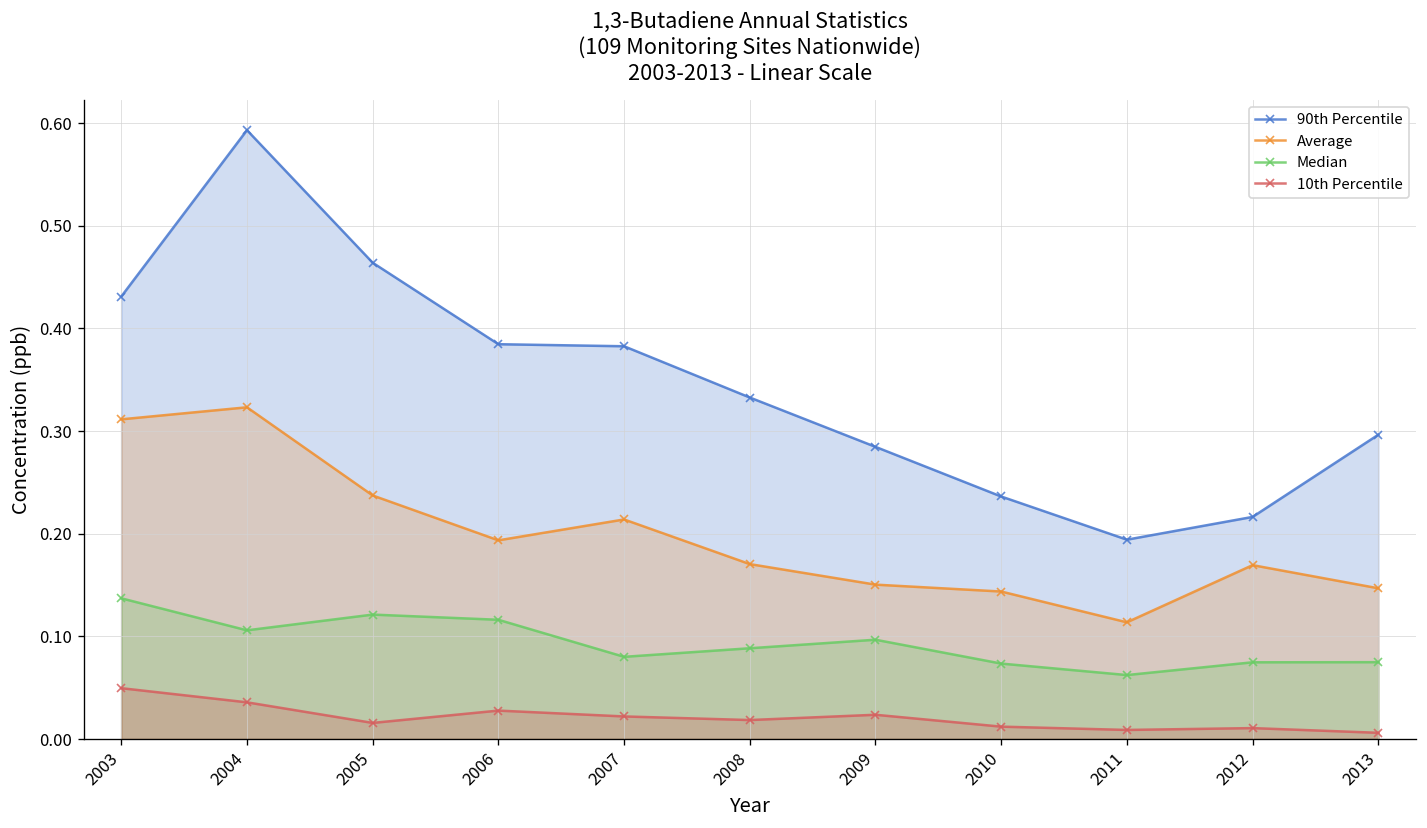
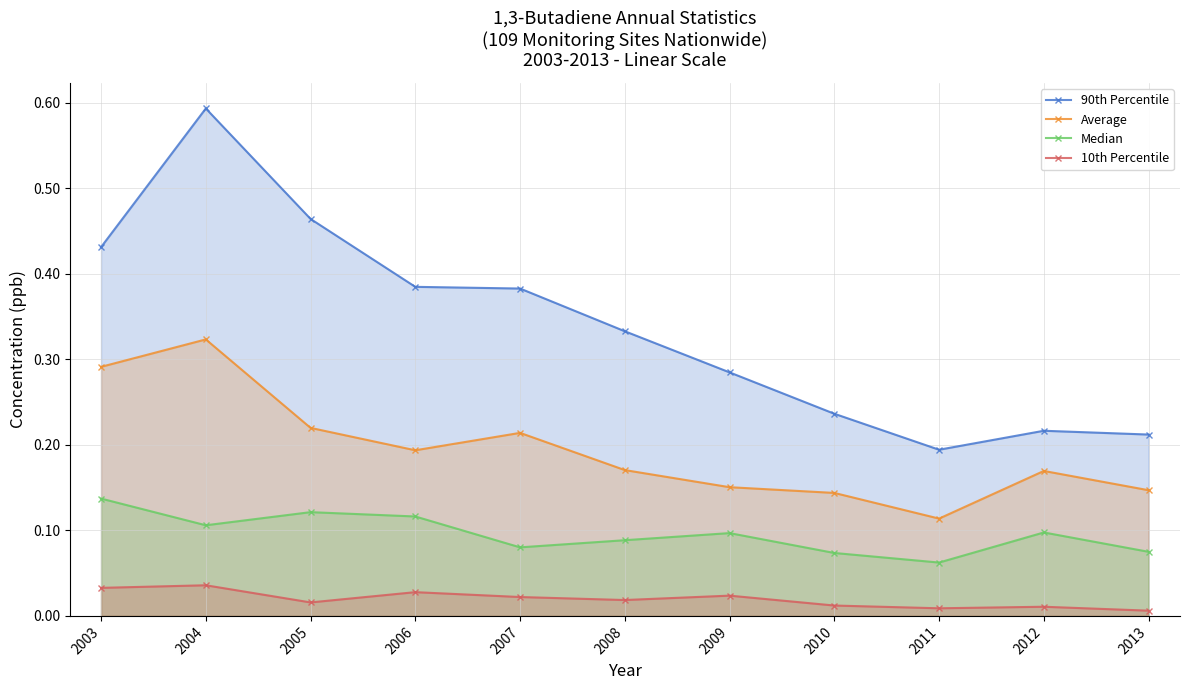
  {
    "90th Percentile": {
      "2003": 0.43,
      "2004": 0.59,
      "2005": 0.46,
      "2006": 0.38,
      "2007": 0.38,
      "2008": 0.33,
      "2009": 0.28,
      "2010": 0.24,
      "2011": 0.19,
      "2012": 0.22,
-     "2013": 0.30
+     "2013": 0.21
    },
    "Average": {
-     "2003": 0.31,
+     "2003": 0.29,
      "2004": 0.32,
-     "2005": 0.24,
+     "2005": 0.22,
      "2006": 0.19,
      "2007": 0.21,
      "2008": 0.17,
      "2009": 0.15,
      "2010": 0.14,
      "2011": 0.11,
      "2012": 0.17,
      "2013": 0.15
    },
    "Median": {
      "2003": 0.14,
      "2004": 0.11,
      "2005": 0.12,
      "2006": 0.12,
      "2007": 0.08,
      "2008": 0.09,
      "2009": 0.10,
      "2010": 0.07,
      "2011": 0.06,
-     "2012": 0.07,
+     "2012": 0.10,
      "2013": 0.07
    },
    "10th Percentile": {
-     "2003": 0.05,
+     "2003": 0.03,
      "2004": 0.04,
      "2005": 0.02,
      "2006": 0.03,
      "2007": 0.02,
      "2008": 0.02,
      "2009": 0.02,
      "2010": 0.01,
      "2011": 0.01,
      "2012": 0.01,
      "2013": 0.01
    }
  }
